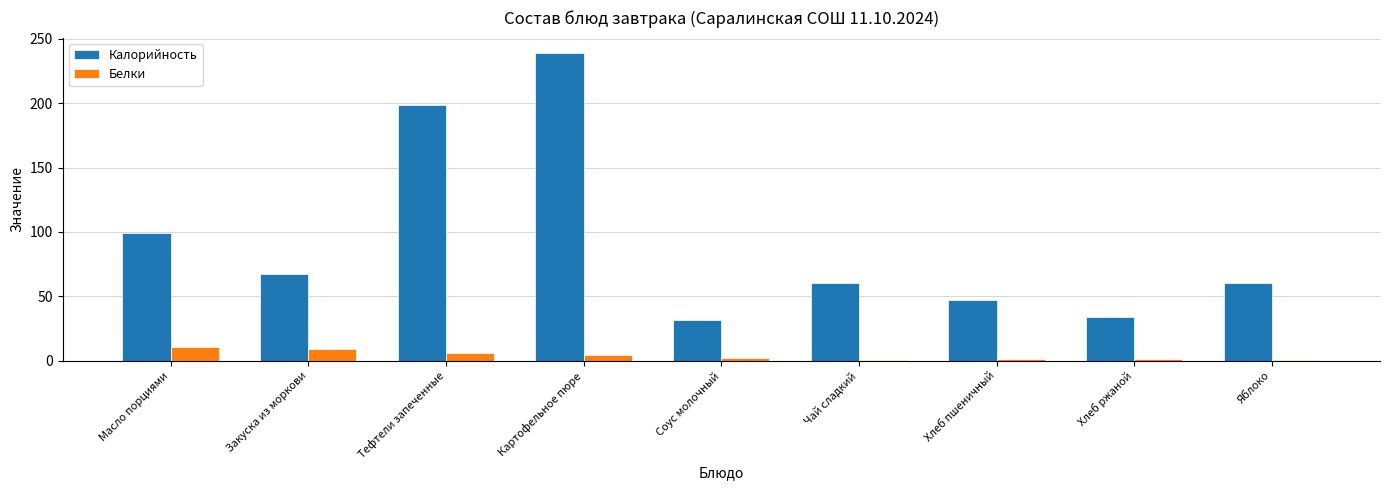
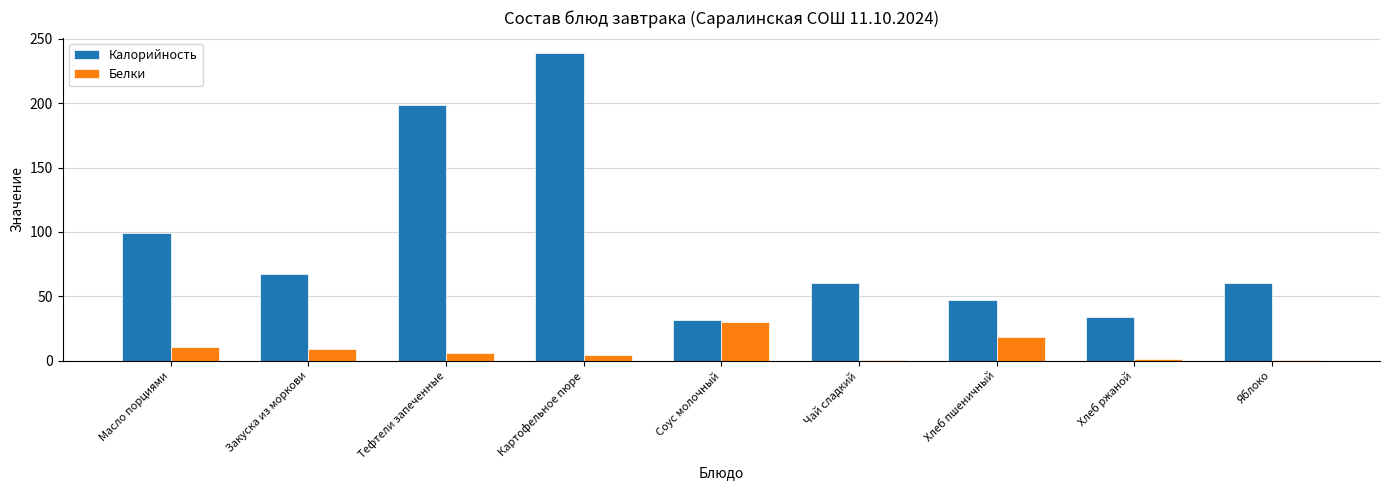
  {
    "Калорийность": {
      "Масло порциями": 99,
      "Закуска из моркови": 67,
      "Тефтели запеченные": 199,
      "Картофельное пюре": 239,
      "Соус молочный": 32,
      "Чай сладкий": 60,
      "Хлеб пшеничный": 47,
      "Хлеб ржаной": 34,
      "Яблоко": 61
    },
    "Белки": {
      "Масло порциями": 10,
      "Закуска из моркови": 9,
      "Тефтели запеченные": 6,
      "Картофельное пюре": 5,
-     "Соус молочный": 2,
-     "Хлеб пшеничный": 2
+     "Соус молочный": 30,
+     "Хлеб пшеничный": 19
    }
  }
